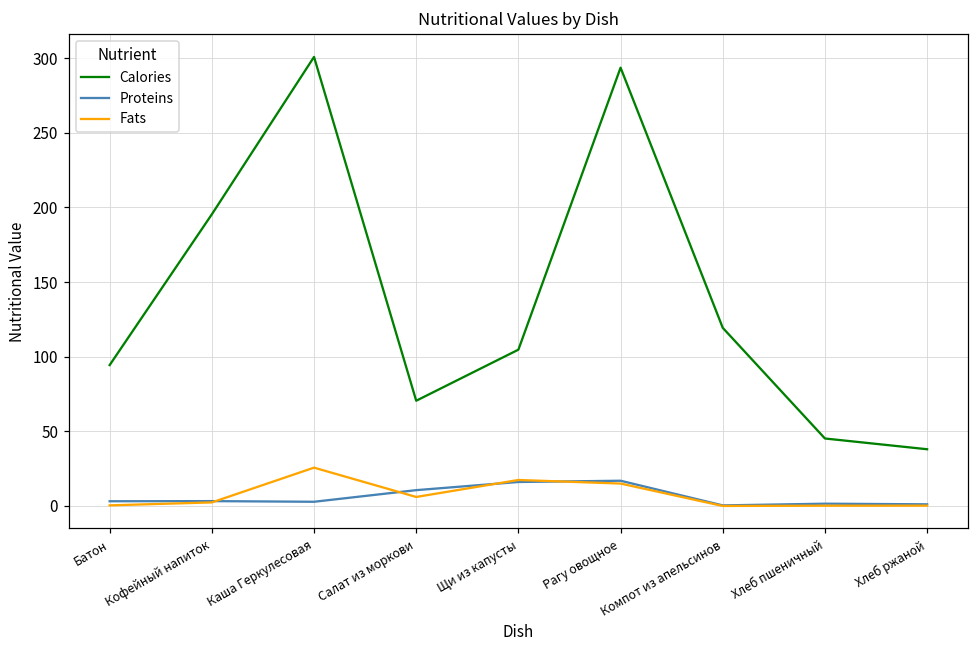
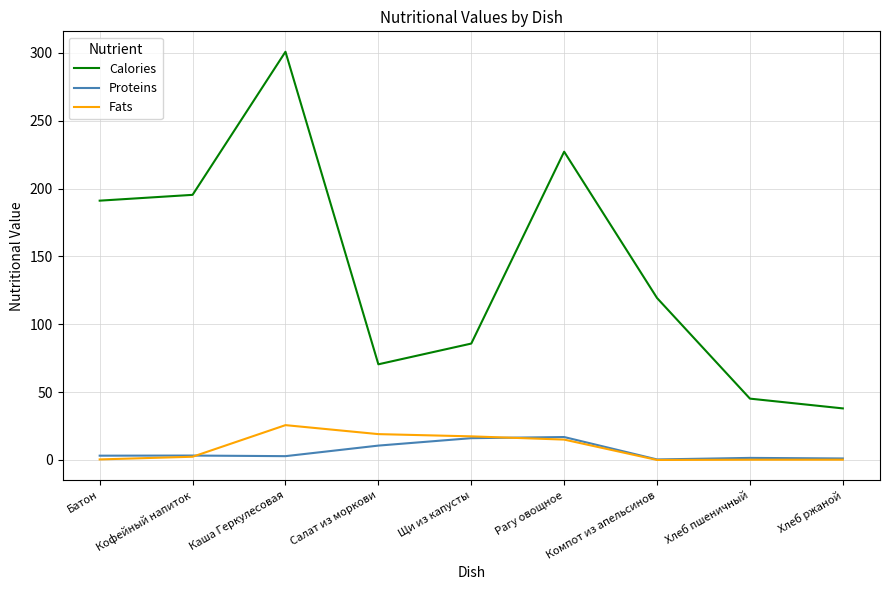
  {
    "Calories": {
-     "Батон": 94,
+     "Батон": 191,
      "Кофейный напиток": 195,
      "Каша Геркулесовая": 301,
      "Салат из моркови": 71,
-     "Щи из капусты": 105,
-     "Рагу овощное": 294,
+     "Щи из капусты": 86,
+     "Рагу овощное": 227,
      "Компот из апельсинов": 119,
      "Хлеб пшеничный": 45,
      "Хлеб ржаной": 38
    },
    "Proteins": {
      "Батон": 3,
      "Каша Геркулесовая": 3,
      "Салат из моркови": 11,
      "Рагу овощное": 17
    },
    "Fats": {
      "Батон": 0,
      "Каша Геркулесовая": 26,
-     "Салат из моркови": 6,
+     "Салат из моркови": 19,
      "Рагу овощное": 15
    }
  }
